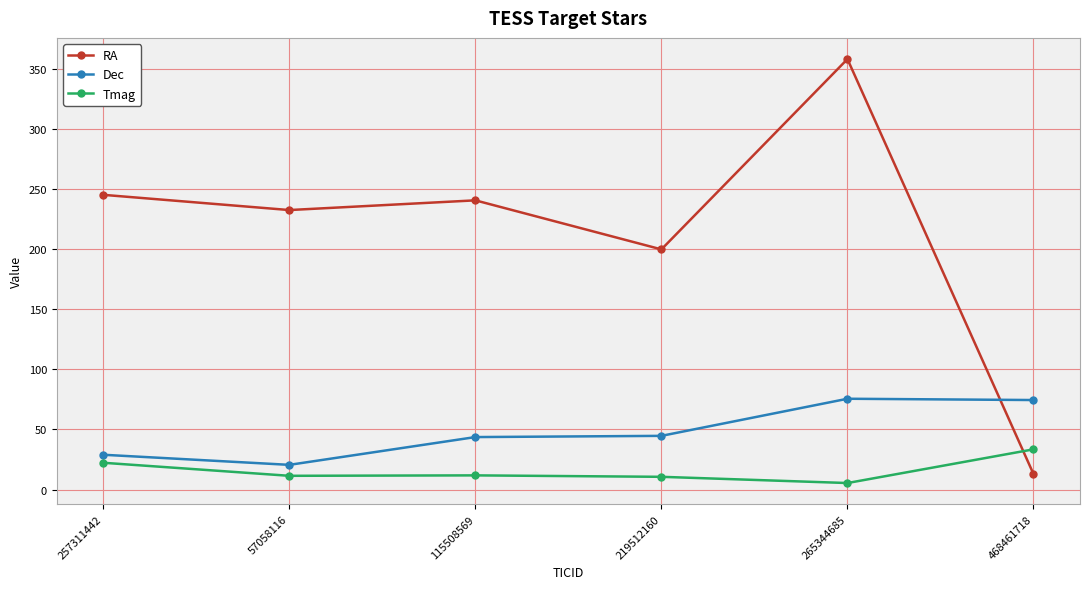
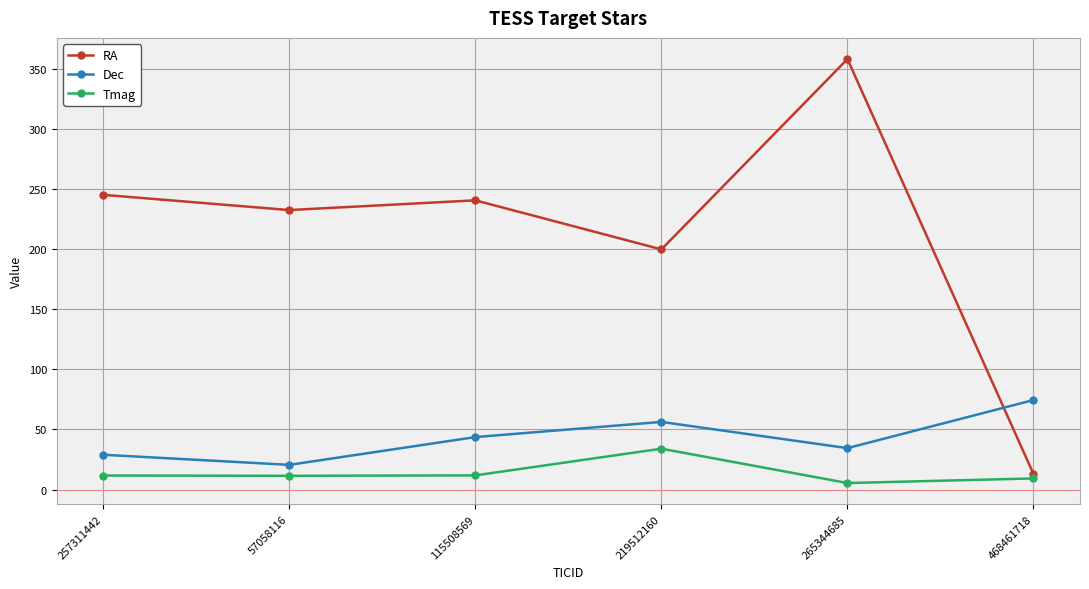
  {
    "RA": {
      "257311442": 245,
      "57058116": 233,
      "115508569": 241,
      "219512160": 200,
      "265344685": 358,
      "468461718": 13
    },
    "Dec": {
      "257311442": 29,
      "57058116": 21,
      "115508569": 44,
-     "219512160": 45,
-     "265344685": 76,
+     "219512160": 56,
+     "265344685": 34,
      "468461718": 74
    },
    "Tmag": {
-     "257311442": 22,
+     "257311442": 12,
      "57058116": 11,
      "115508569": 12,
-     "219512160": 11,
+     "219512160": 34,
      "265344685": 5,
-     "468461718": 33
+     "468461718": 9
    }
  }
